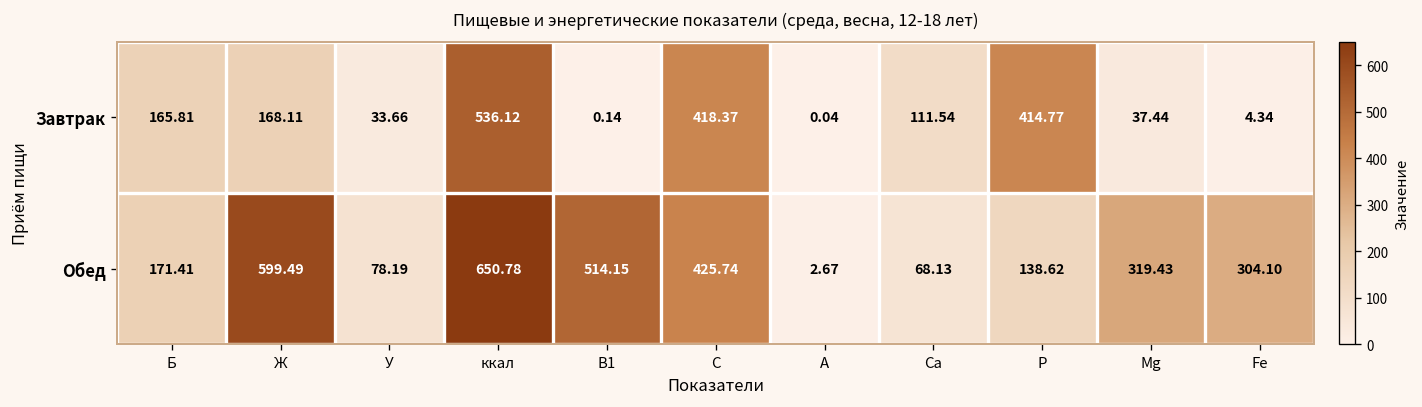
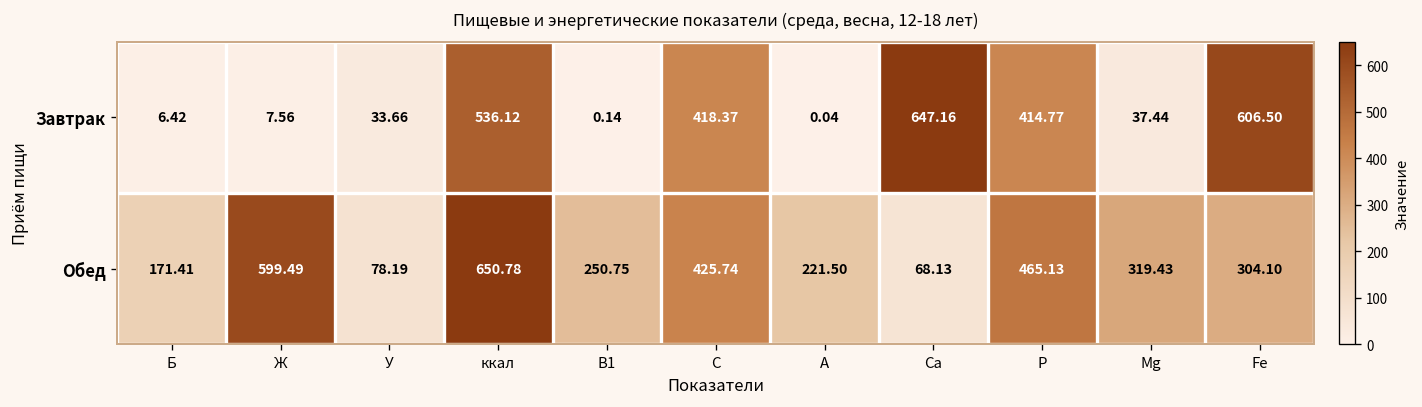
  {
    "Завтрак": {
-     "Б": 165.81,
-     "Ж": 168.11,
+     "Б": 6.42,
+     "Ж": 7.56,
      "У": 33.66,
      "ккал": 536.12,
      "В1": 0.14,
      "С": 418.37,
      "А": 0.04,
-     "Са": 111.54,
+     "Са": 647.16,
      "Р": 414.77,
      "Mg": 37.44,
-     "Fe": 4.34
+     "Fe": 606.50
    },
    "Обед": {
      "Б": 171.41,
      "Ж": 599.49,
      "У": 78.19,
      "ккал": 650.78,
-     "В1": 514.15,
+     "В1": 250.75,
      "С": 425.74,
-     "А": 2.67,
+     "А": 221.50,
      "Са": 68.13,
-     "Р": 138.62,
+     "Р": 465.13,
      "Mg": 319.43,
      "Fe": 304.10
    }
  }
